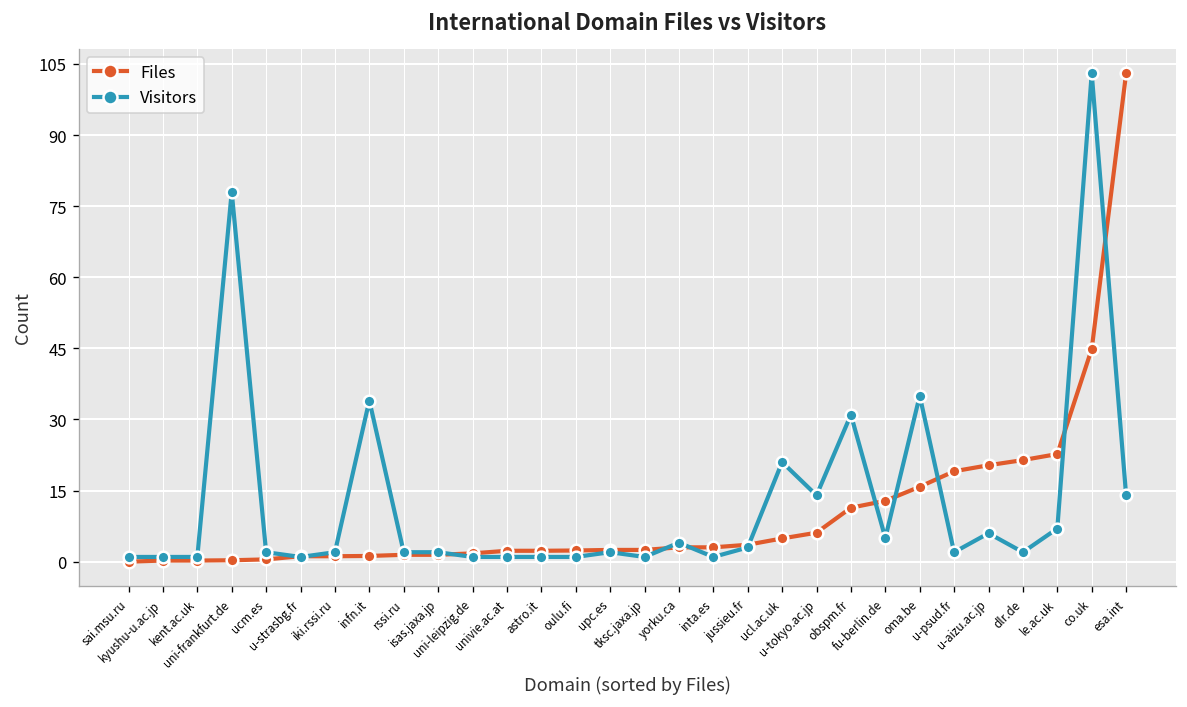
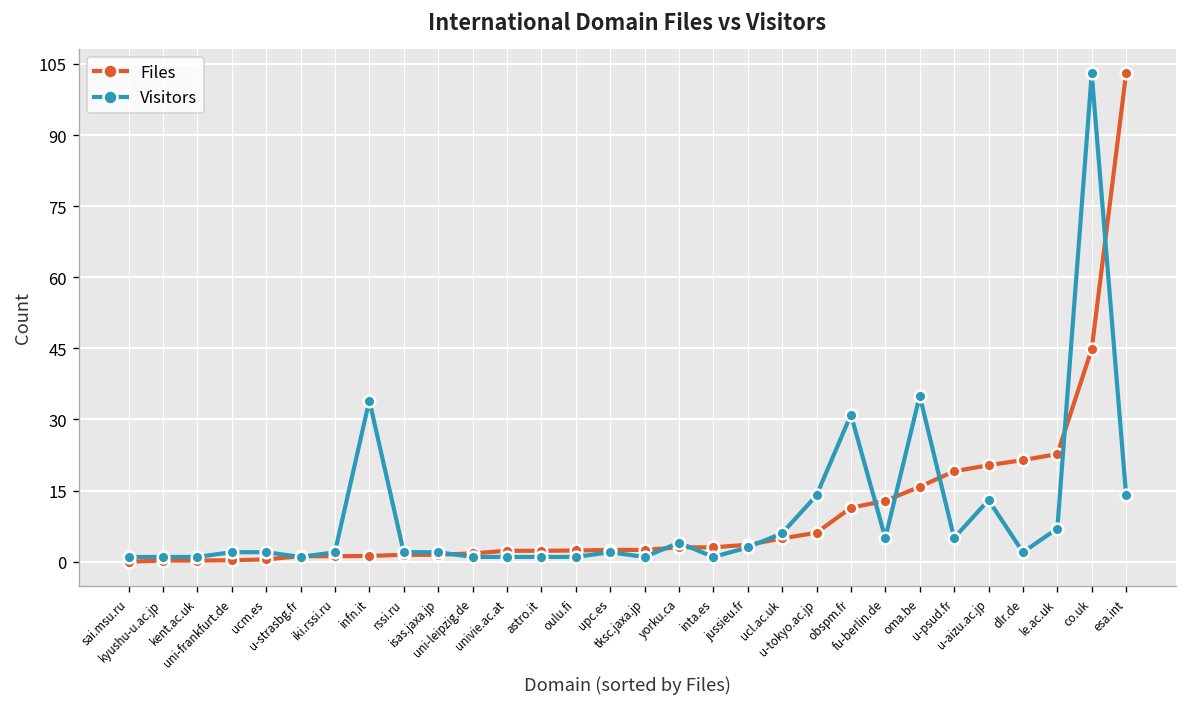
  {
    "Files": {
      "sai.msu.ru": 0,
      "kyushu-u.ac.jp": 0,
      "kent.ac.uk": 0,
      "uni-frankfurt.de": 0,
      "ucm.es": 0,
      "iki.rssi.ru": 1,
      "infn.it": 1,
      "uni-leipzig.de": 2,
      "univie.ac.at": 2,
      "astro.it": 2,
      "oulu.fi": 2,
      "tksc.jaxa.jp": 2,
      "yorku.ca": 3,
      "inta.es": 3,
      "ucl.ac.uk": 5,
      "u-tokyo.ac.jp": 6,
      "obspm.fr": 11,
      "fu-berlin.de": 13,
      "oma.be": 16,
      "u-psud.fr": 19,
      "u-aizu.ac.jp": 20,
      "dlr.de": 21,
      "le.ac.uk": 23,
      "co.uk": 45,
      "esa.int": 103
    },
    "Visitors": {
      "sai.msu.ru": 1,
      "kyushu-u.ac.jp": 1,
      "kent.ac.uk": 1,
-     "uni-frankfurt.de": 78,
+     "uni-frankfurt.de": 2,
      "ucm.es": 2,
      "iki.rssi.ru": 2,
      "infn.it": 34,
      "uni-leipzig.de": 1,
      "univie.ac.at": 1,
      "astro.it": 1,
      "oulu.fi": 1,
      "tksc.jaxa.jp": 1,
      "yorku.ca": 4,
      "inta.es": 1,
-     "ucl.ac.uk": 21,
+     "ucl.ac.uk": 6,
      "u-tokyo.ac.jp": 14,
      "obspm.fr": 31,
      "fu-berlin.de": 5,
      "oma.be": 35,
-     "u-psud.fr": 2,
-     "u-aizu.ac.jp": 6,
+     "u-psud.fr": 5,
+     "u-aizu.ac.jp": 13,
      "dlr.de": 2,
      "le.ac.uk": 7,
      "co.uk": 103,
      "esa.int": 14
    }
  }
